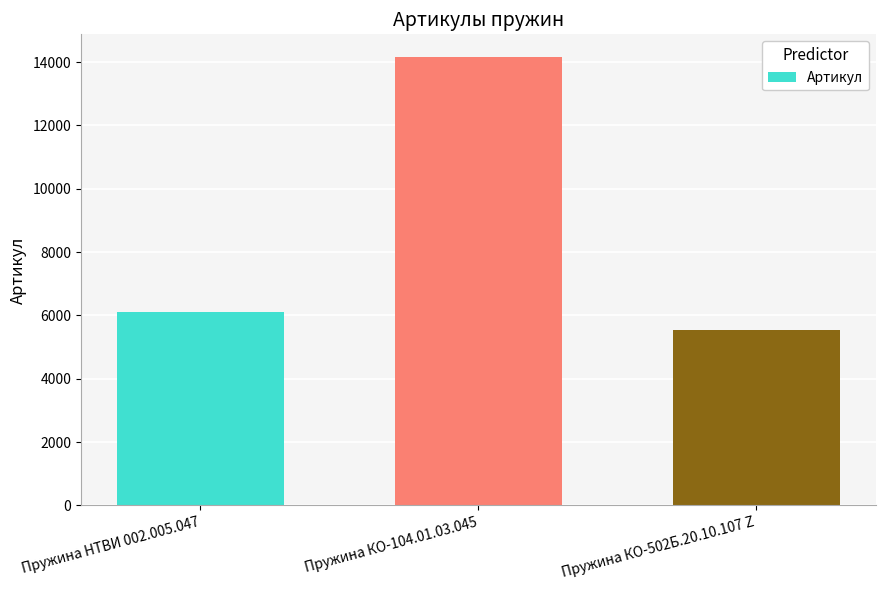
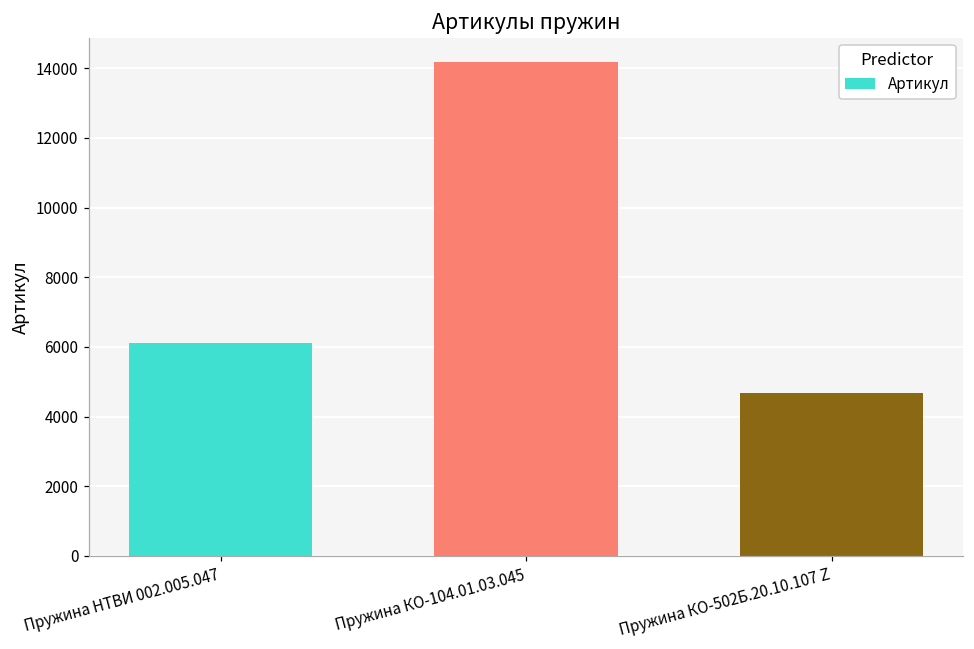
  {
    "Пружина НТВИ 002.005.047": 6100,
    "Пружина КО-104.01.03.045": 14200,
-   "Пружина КО-502Б.20.10.107 Z": 5500
+   "Пружина КО-502Б.20.10.107 Z": 4700
  }
